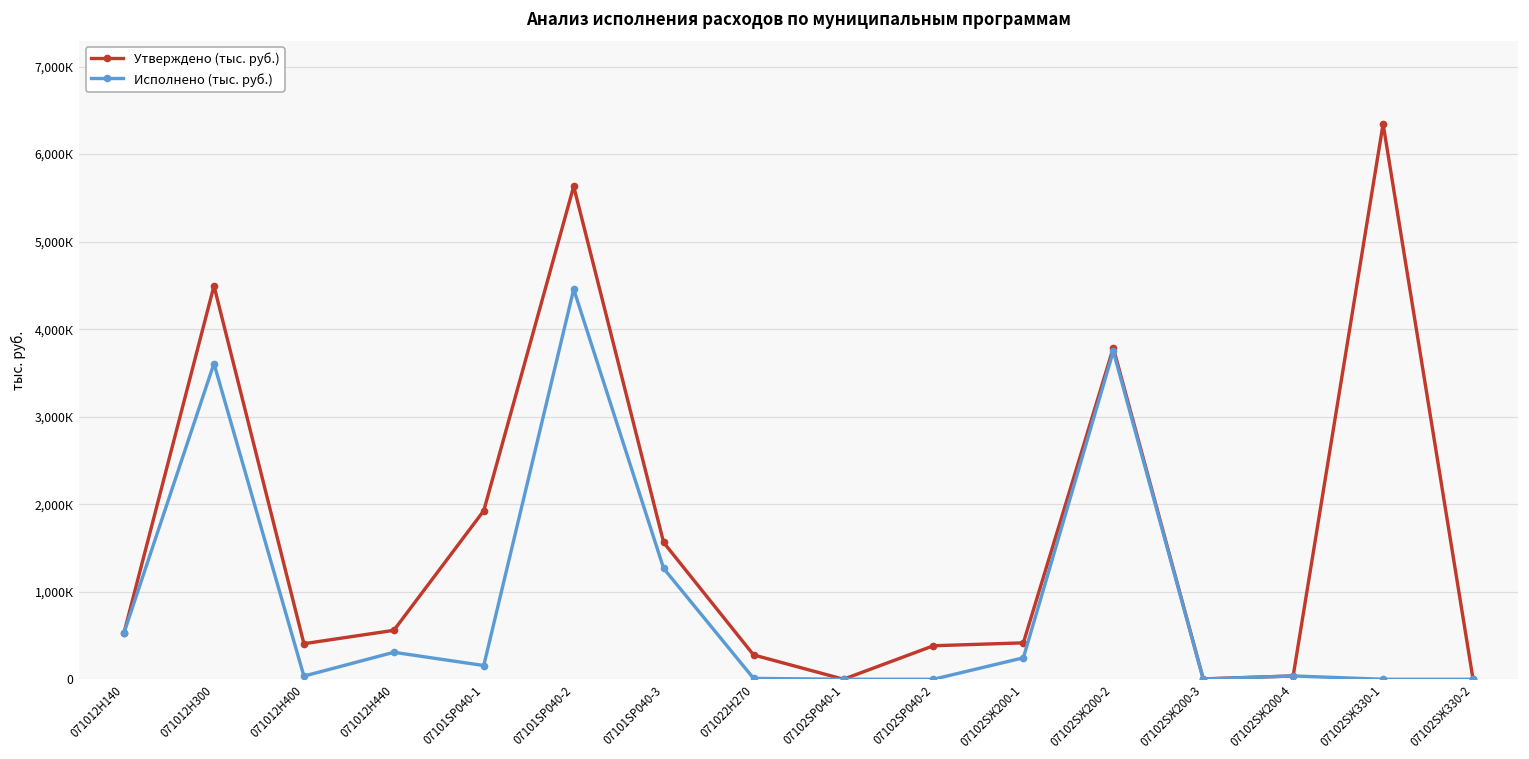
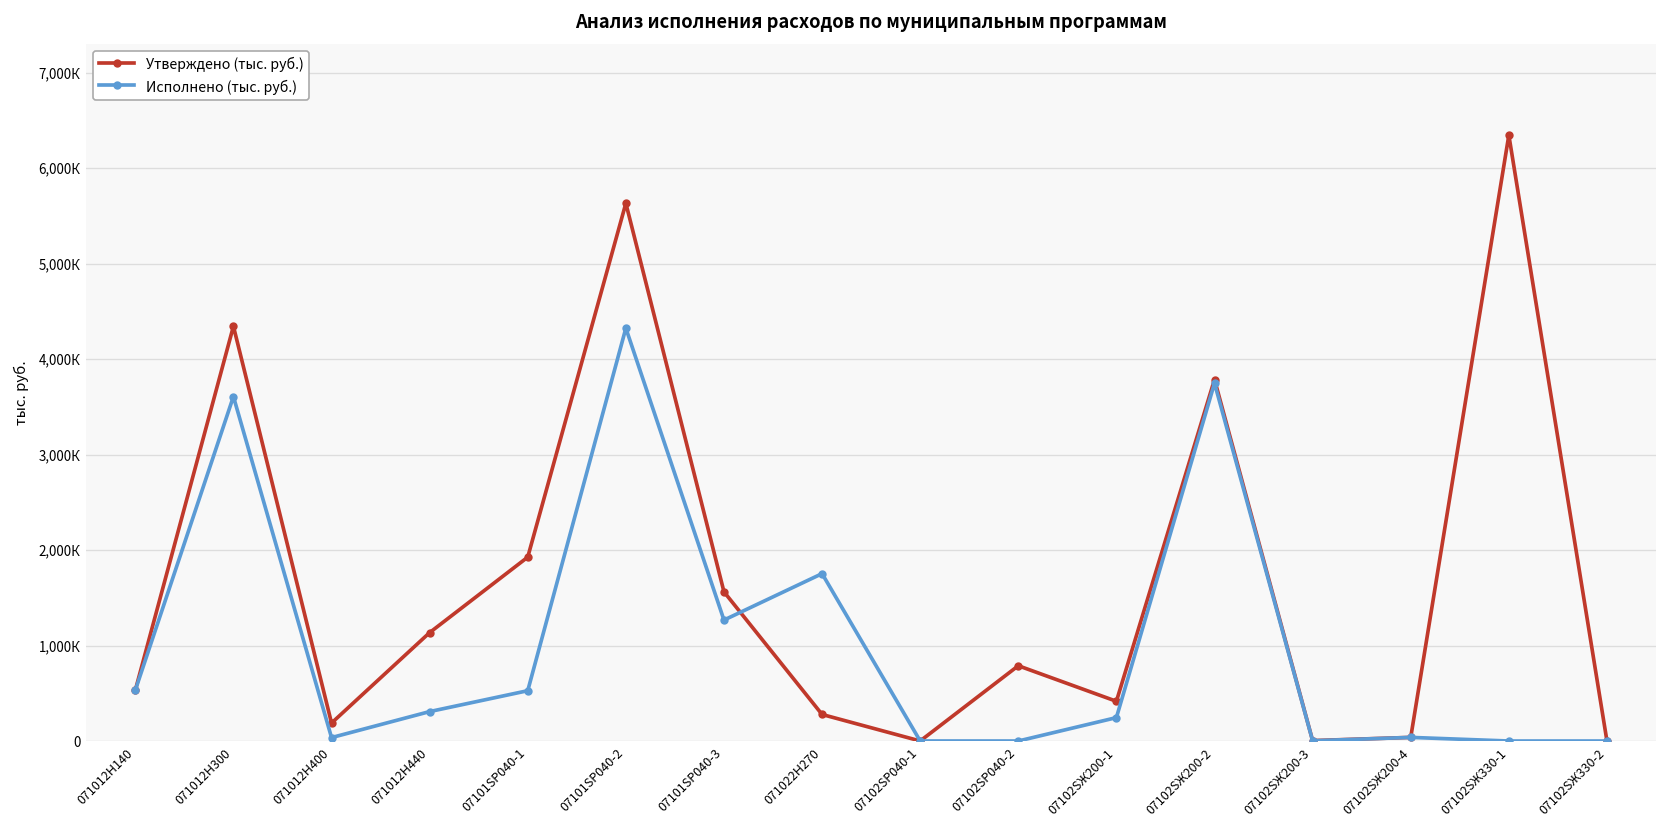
  {
    "Утверждено (тыс. руб.)": {
-     "071012Н300": "4,500К",
-     "071012Н400": "400К",
-     "071012Н440": "600К",
+     "071012Н300": "4,300К",
+     "071012Н400": "200К",
+     "071012Н440": "1,100К",
      "07101SP040-1": "1,900К",
      "07101SP040-2": "5,600К",
      "07101SP040-3": "1,600К",
      "071022Н270": "300К",
-     "07102SP040-2": "400К",
+     "07102SP040-2": "800К",
      "07102SЖ200-1": "400К",
      "07102SЖ200-2": "3,800К",
      "07102SЖ330-1": "6,300К"
    },
    "Исполнено (тыс. руб.)": {
      "071012Н300": "3,600К",
      "071012Н400": "0К",
      "071012Н440": "300К",
-     "07101SP040-1": "200К",
-     "07101SP040-2": "4,500К",
+     "07101SP040-1": "500К",
+     "07101SP040-2": "4,300К",
      "07101SP040-3": "1,300К",
-     "071022Н270": "0К",
+     "071022Н270": "1,800К",
      "07102SP040-2": "0К",
      "07102SЖ200-1": "200К",
      "07102SЖ200-2": "3,700К",
      "07102SЖ330-1": "0К"
    }
  }
